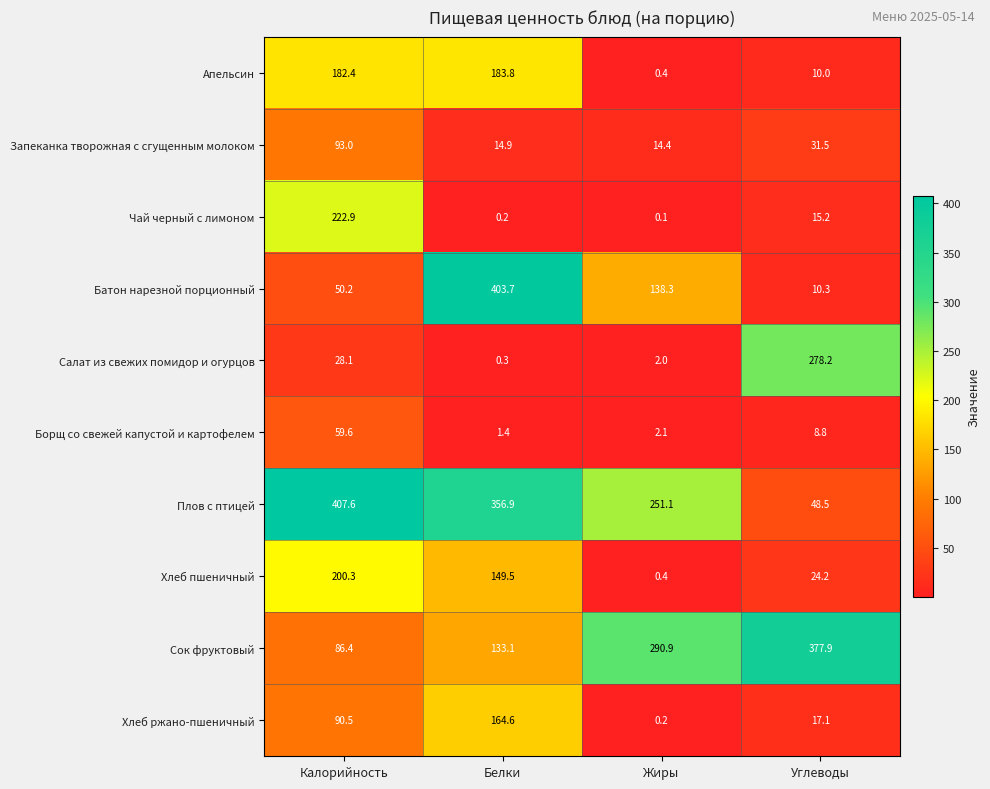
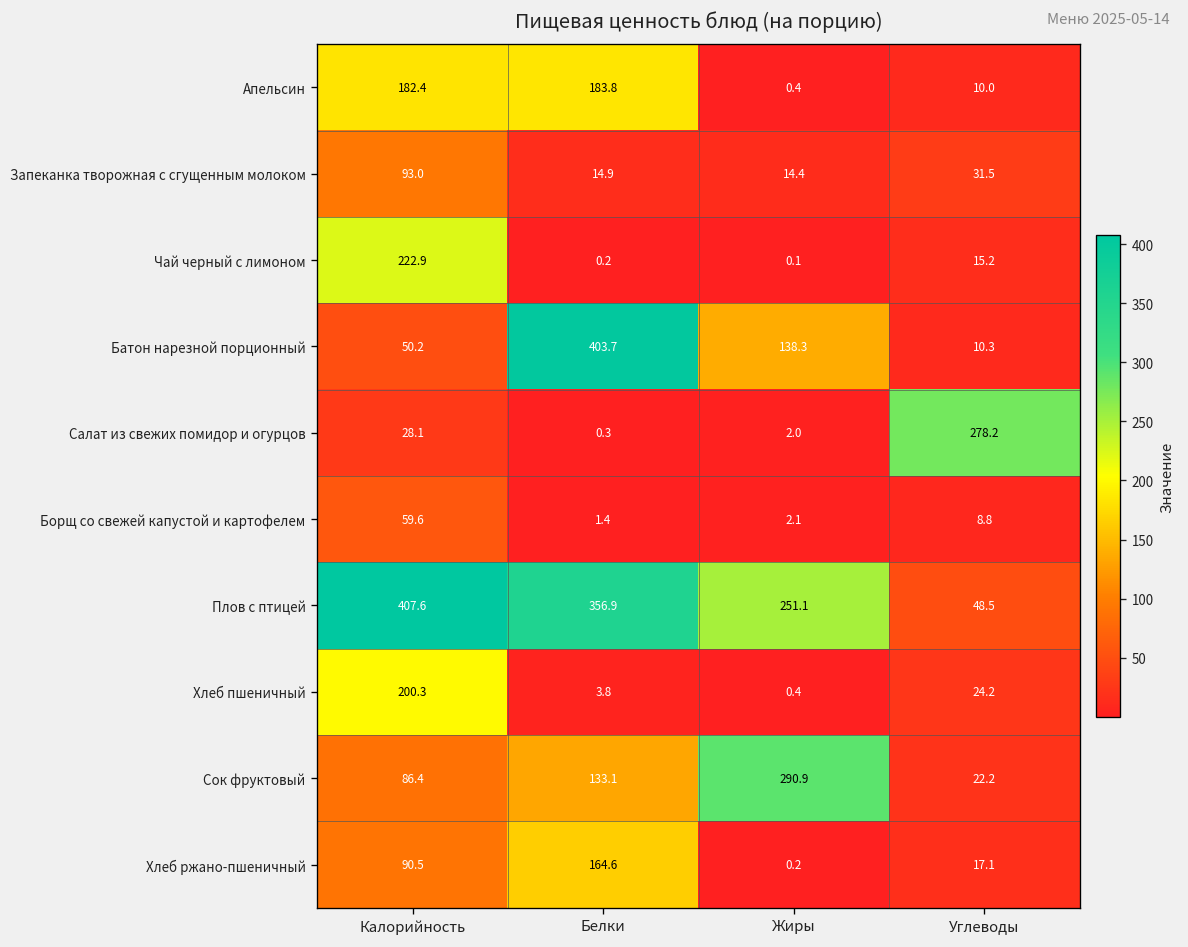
  {
    "Апельсин": {
      "Калорийность": 182.4,
      "Белки": 183.8,
      "Жиры": 0.4,
      "Углеводы": 10.0
    },
    "Запеканка творожная с сгущенным молоком": {
      "Калорийность": 93.0,
      "Белки": 14.9,
      "Жиры": 14.4,
      "Углеводы": 31.5
    },
    "Чай черный с лимоном": {
      "Калорийность": 222.9,
      "Белки": 0.2,
      "Жиры": 0.1,
      "Углеводы": 15.2
    },
    "Батон нарезной порционный": {
      "Калорийность": 50.2,
      "Белки": 403.7,
      "Жиры": 138.3,
      "Углеводы": 10.3
    },
    "Салат из свежих помидор и огурцов": {
      "Калорийность": 28.1,
      "Белки": 0.3,
      "Жиры": 2.0,
      "Углеводы": 278.2
    },
    "Борщ со свежей капустой и картофелем": {
      "Калорийность": 59.6,
      "Белки": 1.4,
      "Жиры": 2.1,
      "Углеводы": 8.8
    },
    "Плов с птицей": {
      "Калорийность": 407.6,
      "Белки": 356.9,
      "Жиры": 251.1,
      "Углеводы": 48.5
    },
    "Хлеб пшеничный": {
      "Калорийность": 200.3,
-     "Белки": 149.5,
+     "Белки": 3.8,
      "Жиры": 0.4,
      "Углеводы": 24.2
    },
    "Сок фруктовый": {
      "Калорийность": 86.4,
      "Белки": 133.1,
      "Жиры": 290.9,
-     "Углеводы": 377.9
+     "Углеводы": 22.2
    },
    "Хлеб ржано-пшеничный": {
      "Калорийность": 90.5,
      "Белки": 164.6,
      "Жиры": 0.2,
      "Углеводы": 17.1
    }
  }
